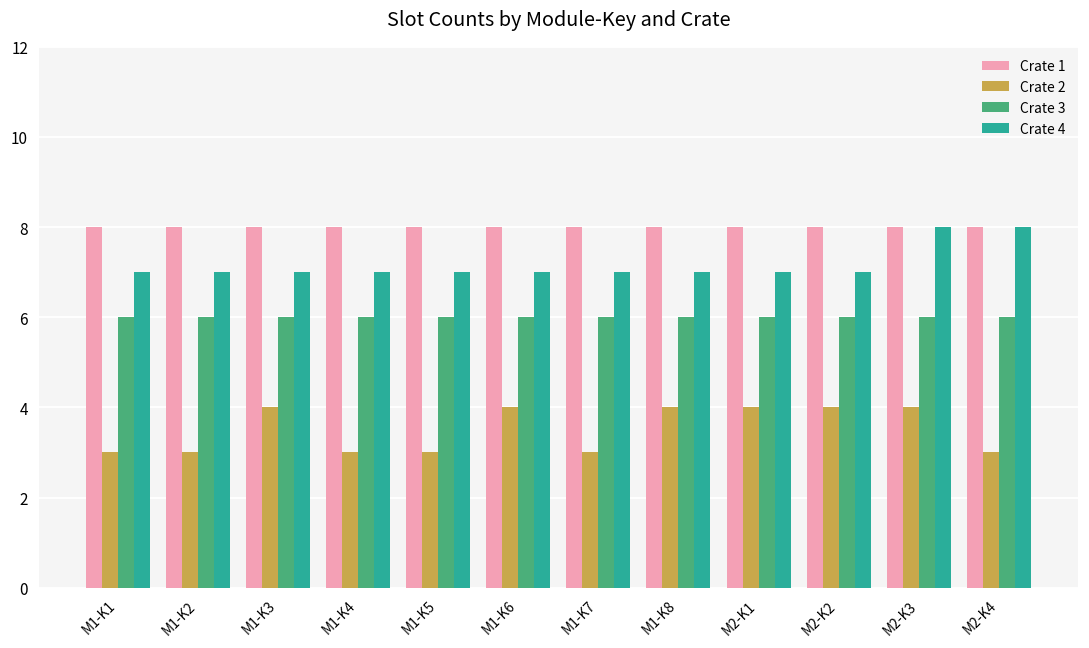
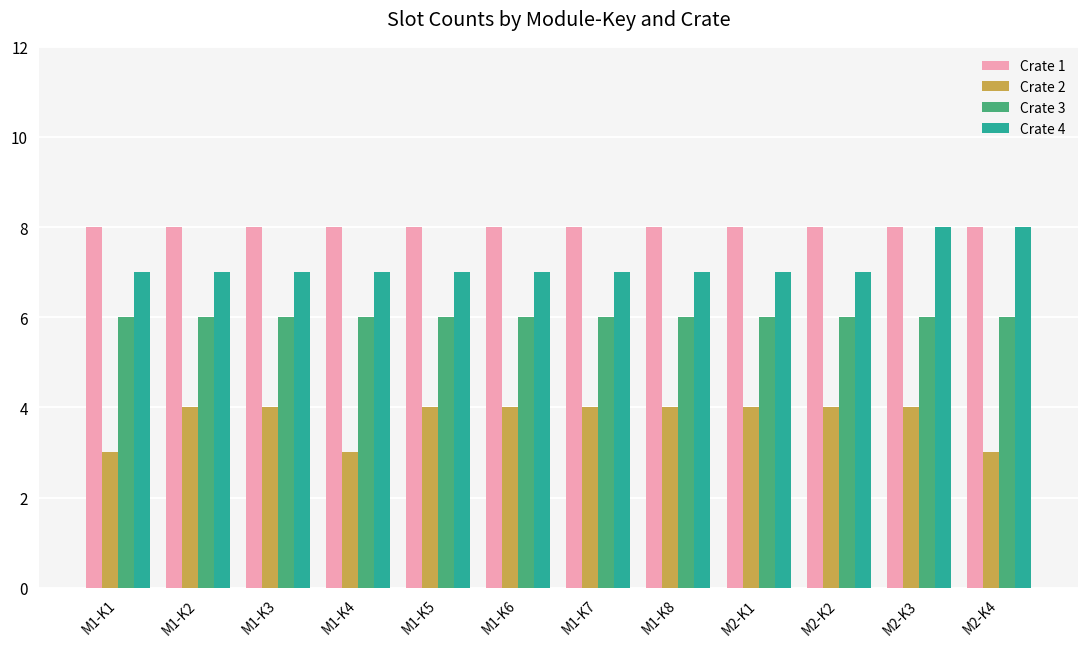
  {
    "Crate 1": {
      "M1-K1": 8,
      "M1-K2": 8,
      "M1-K3": 8,
      "M1-K4": 8,
      "M1-K5": 8,
      "M1-K6": 8,
      "M1-K7": 8,
      "M1-K8": 8,
      "M2-K1": 8,
      "M2-K2": 8,
      "M2-K3": 8,
      "M2-K4": 8
    },
    "Crate 2": {
      "M1-K1": 3,
-     "M1-K2": 3,
+     "M1-K2": 4,
      "M1-K3": 4,
      "M1-K4": 3,
-     "M1-K5": 3,
+     "M1-K5": 4,
      "M1-K6": 4,
-     "M1-K7": 3,
+     "M1-K7": 4,
      "M1-K8": 4,
      "M2-K1": 4,
      "M2-K2": 4,
      "M2-K3": 4,
      "M2-K4": 3
    }
  }
